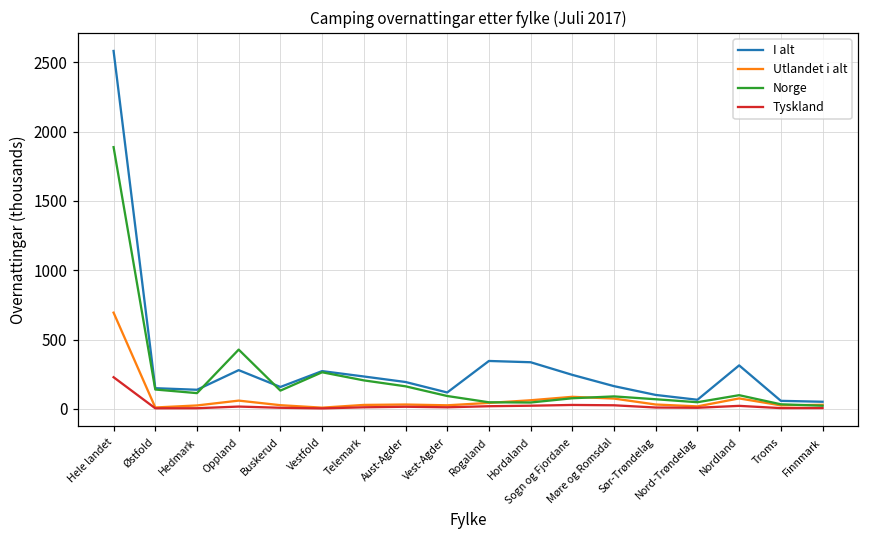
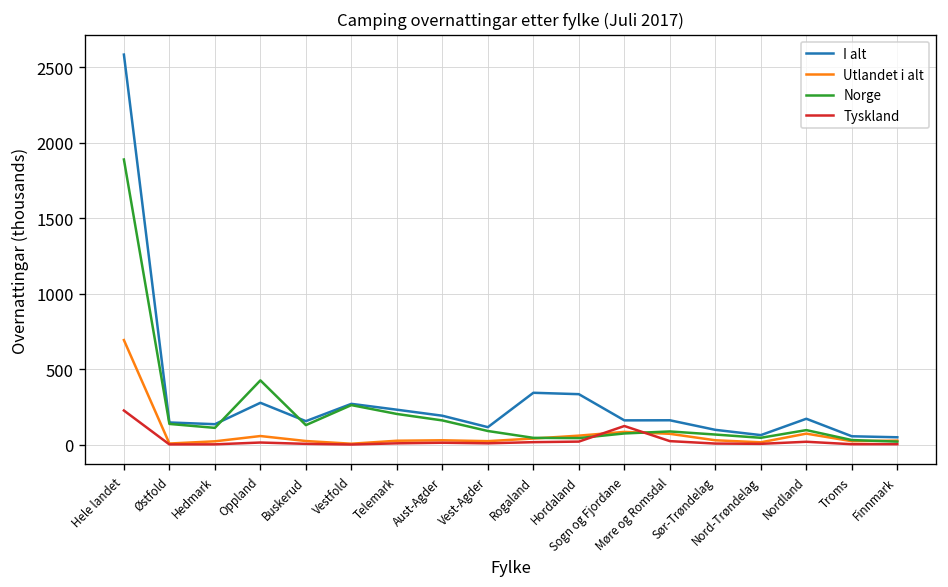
  {
    "I alt": {
      "Hele landet": 2580,
      "Hedmark": 140,
      "Oppland": 280,
      "Buskerud": 160,
      "Telemark": 230,
      "Aust-Agder": 190,
      "Vest-Agder": 120,
      "Rogaland": 350,
      "Hordaland": 340,
-     "Sogn og Fjordane": 240,
+     "Sogn og Fjordane": 160,
      "Møre og Romsdal": 160,
      "Sør-Trøndelag": 100,
-     "Nordland": 310,
+     "Nordland": 170,
      "Troms": 60,
      "Finnmark": 50
    },
    "Utlandet i alt": {
      "Hele landet": 690,
      "Oppland": 60,
      "Sør-Trøndelag": 30,
      "Nordland": 80
    },
    "Norge": {
      "Hele landet": 1890,
      "Hedmark": 110,
      "Oppland": 430,
      "Buskerud": 130,
      "Telemark": 210,
      "Aust-Agder": 160,
      "Vest-Agder": 90,
      "Sør-Trøndelag": 70,
      "Nordland": 100
    },
    "Tyskland": {
      "Hele landet": 230,
      "Oppland": 20,
      "Rogaland": 20,
      "Hordaland": 20,
-     "Sogn og Fjordane": 30,
+     "Sogn og Fjordane": 130,
      "Møre og Romsdal": 30,
      "Sør-Trøndelag": 10,
      "Nordland": 20
    }
  }
